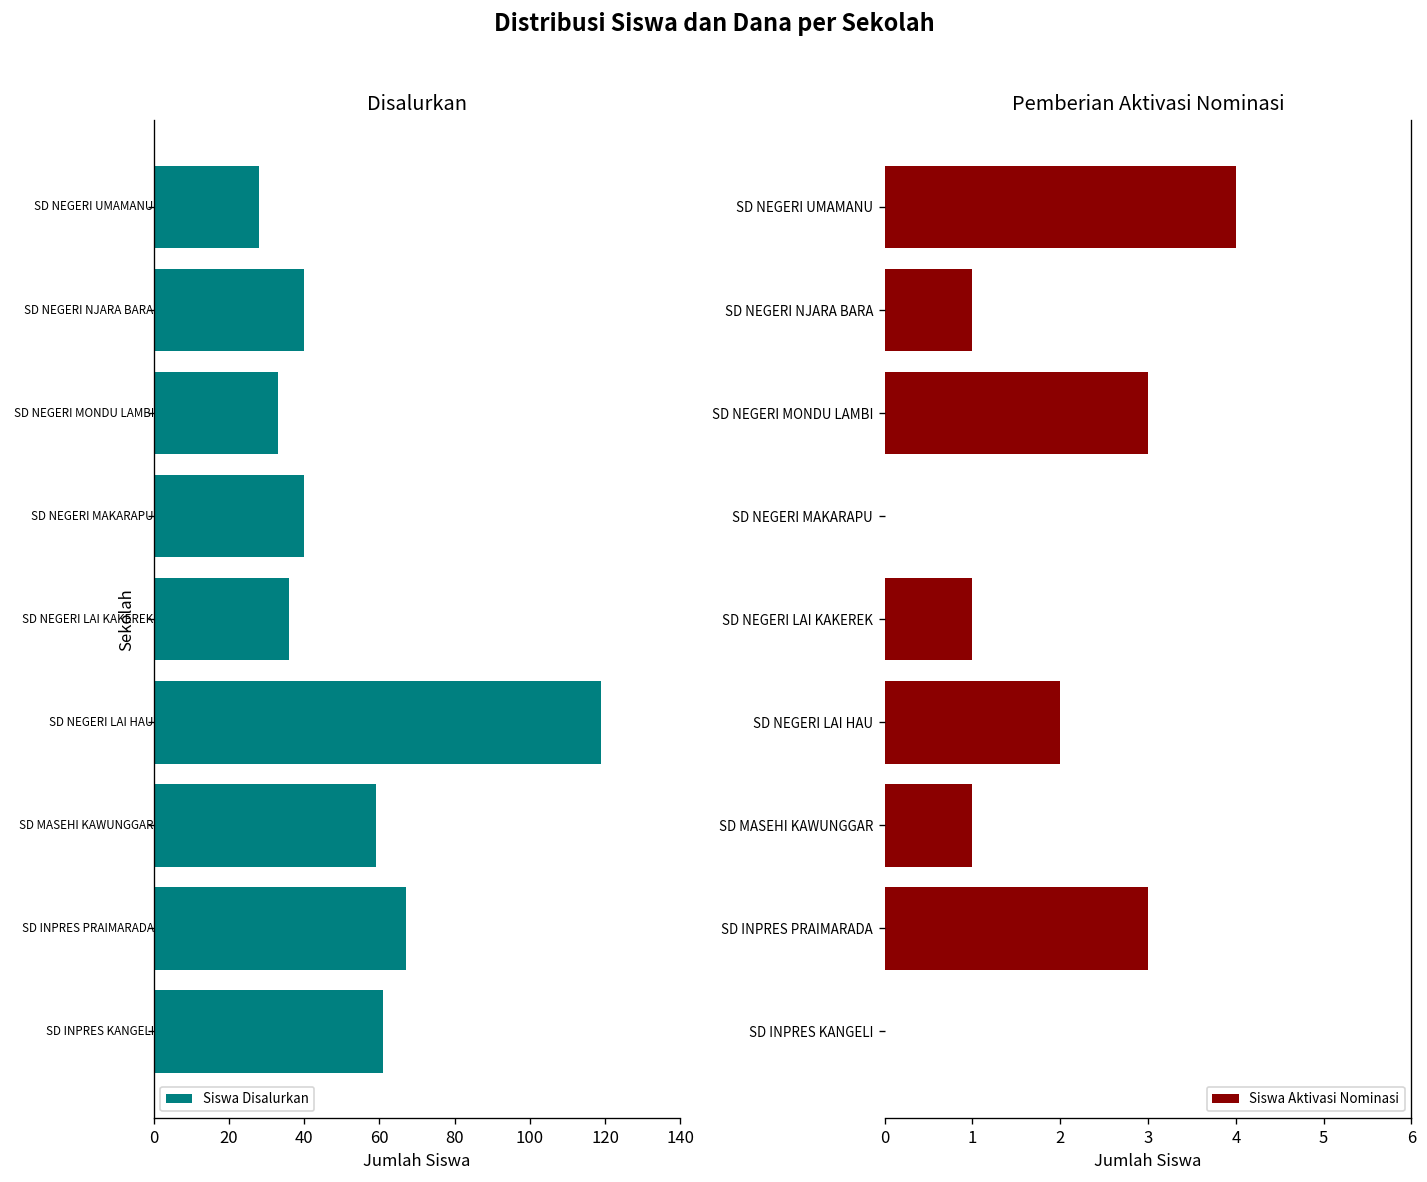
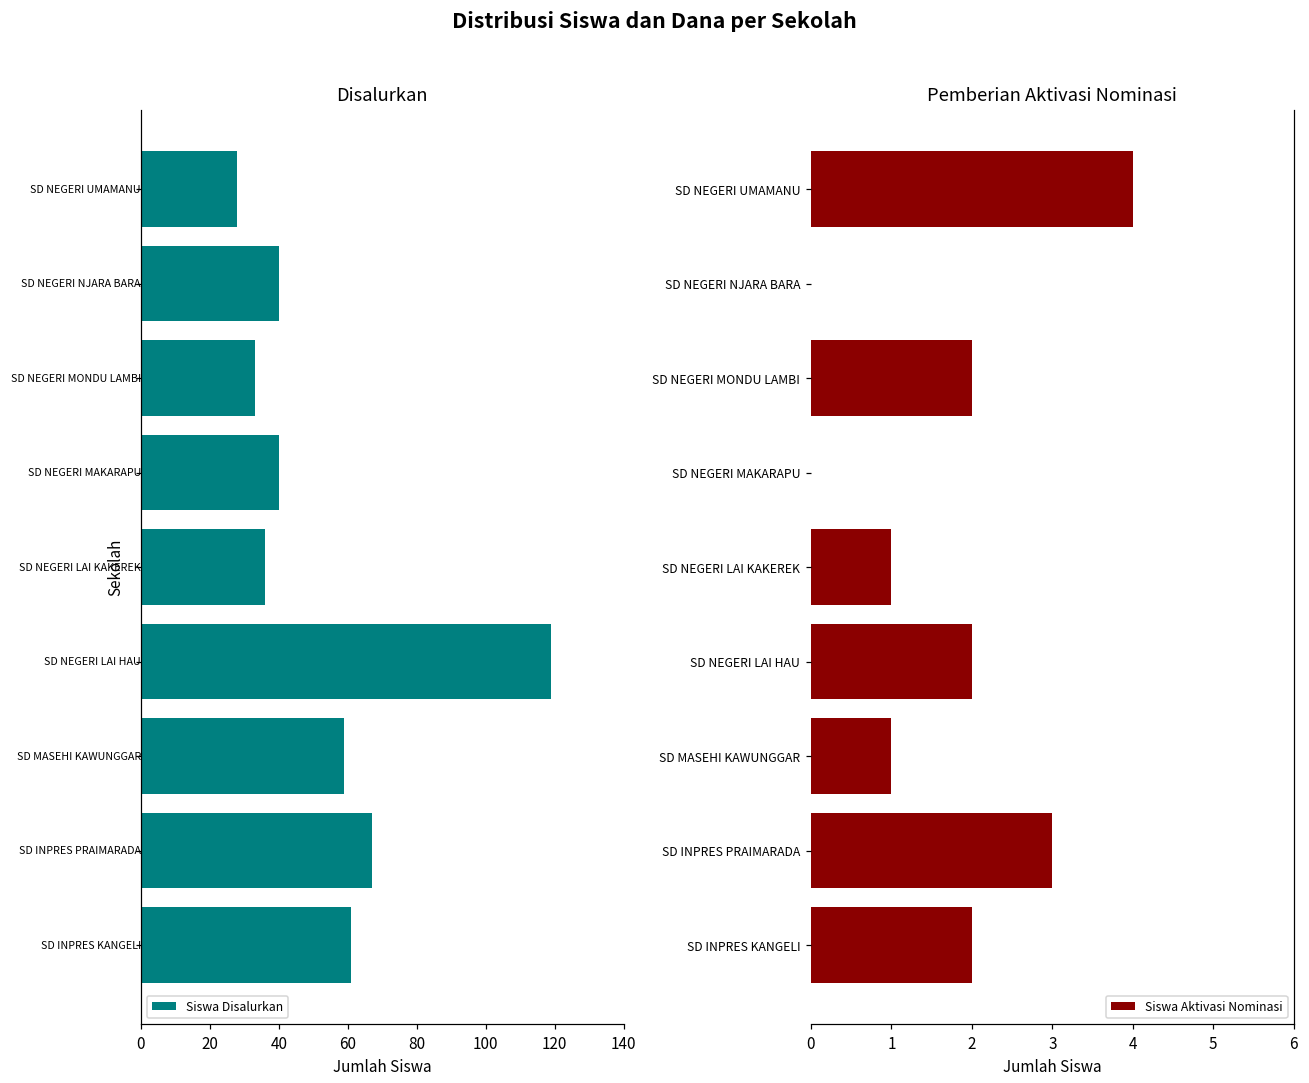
  {
    "Pemberian Aktivasi Nominasi": {
      "SD NEGERI UMAMANU": 4,
-     "SD NEGERI NJARA BARA": 1,
-     "SD NEGERI MONDU LAMBI": 3,
+     "SD NEGERI NJARA BARA": 0,
+     "SD NEGERI MONDU LAMBI": 2,
      "SD NEGERI MAKARAPU": 0,
      "SD NEGERI LAI KAKEREK": 1,
      "SD NEGERI LAI HAU": 2,
      "SD MASEHI KAWUNGGAR": 1,
      "SD INPRES PRAIMARADA": 3,
-     "SD INPRES KANGELI": 0
+     "SD INPRES KANGELI": 2
    }
  }
